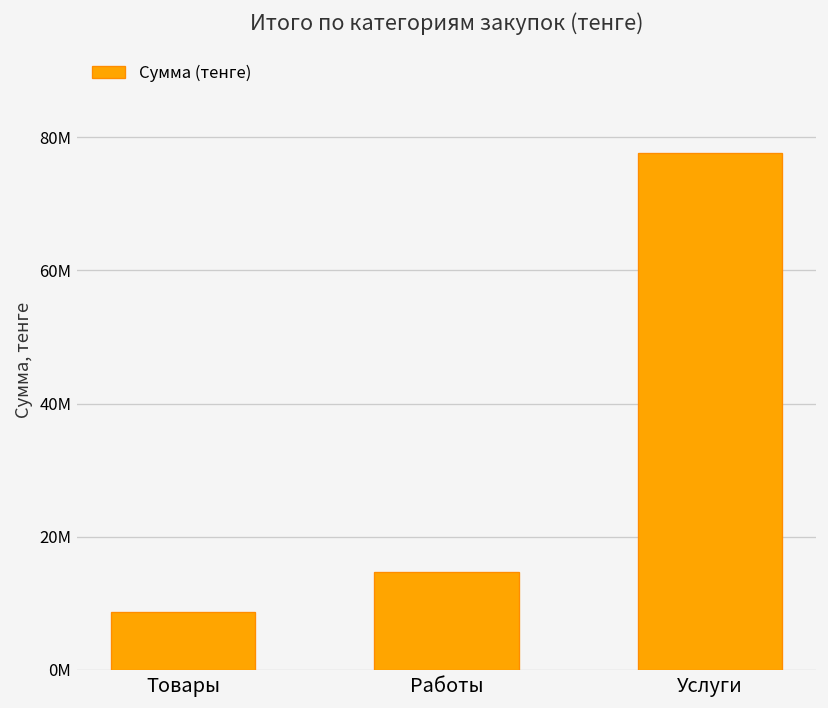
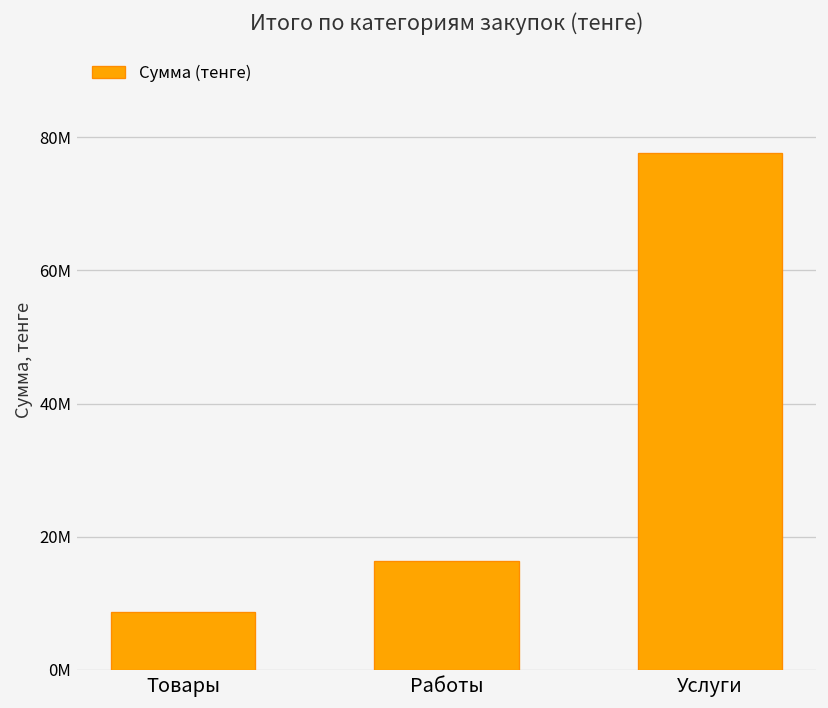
  {
    "Товары": 9000000,
-   "Работы": 15000000,
+   "Работы": 16000000,
    "Услуги": 78000000
  }
